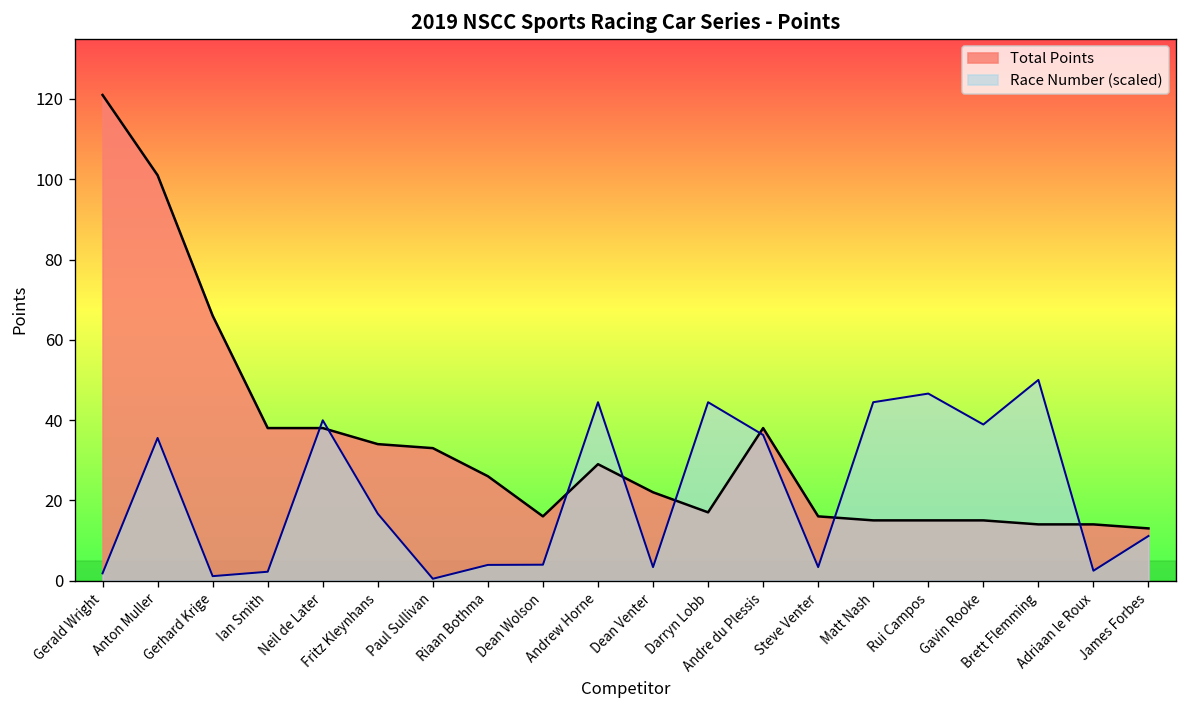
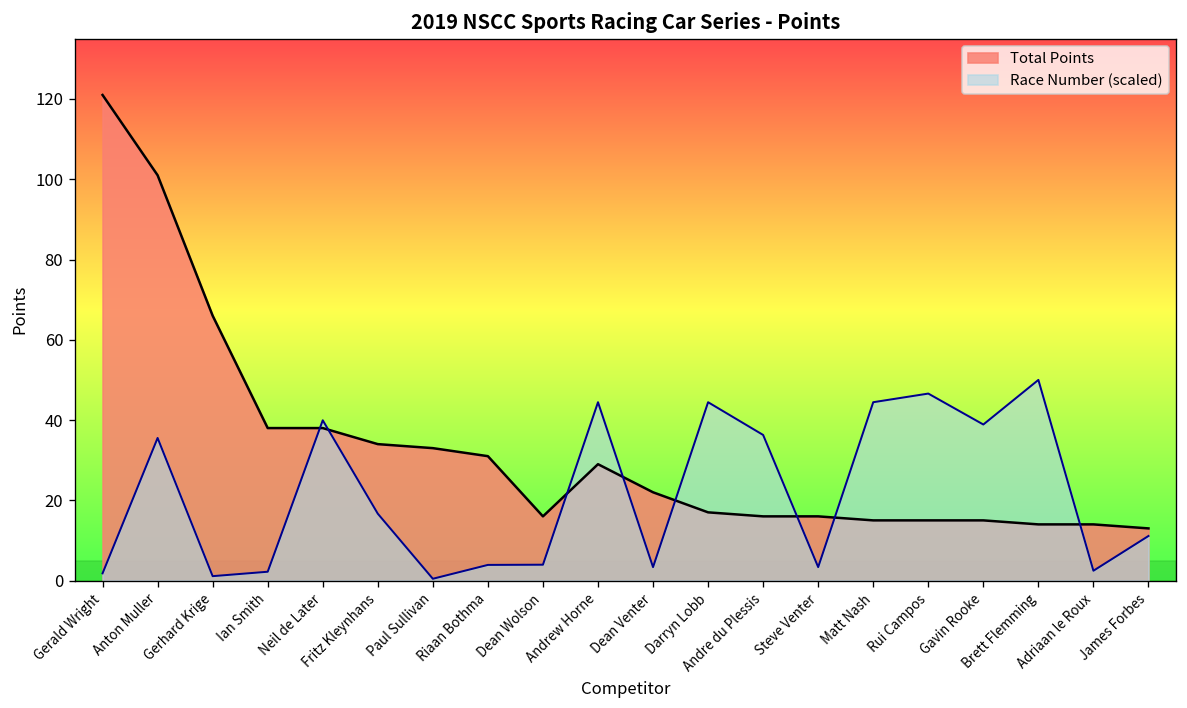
  {
    "Total Points": {
      "Gerald Wright": 121,
      "Anton Muller": 101,
      "Gerhard Krige": 66,
      "Ian Smith": 38,
      "Neil de Later": 38,
      "Fritz Kleynhans": 34,
      "Paul Sullivan": 33,
-     "Riaan Bothma": 26,
+     "Riaan Bothma": 31,
      "Dean Wolson": 16,
      "Andrew Horne": 29,
      "Dean Venter": 22,
      "Darryn Lobb": 17,
-     "Andre du Plessis": 38,
+     "Andre du Plessis": 16,
      "Steve Venter": 16,
      "Matt Nash": 15,
      "Rui Campos": 15,
      "Gavin Rooke": 15,
      "Brett Flemming": 14,
      "Adriaan le Roux": 14,
      "James Forbes": 13
    },
    "Race Number (scaled)": {
      "Anton Muller": 36,
      "Neil de Later": 40,
      "Fritz Kleynhans": 17,
      "Andrew Horne": 44,
      "Darryn Lobb": 44,
      "Andre du Plessis": 36,
      "Matt Nash": 44,
      "Rui Campos": 47,
      "Gavin Rooke": 39,
      "Brett Flemming": 50,
      "James Forbes": 11
    }
  }
